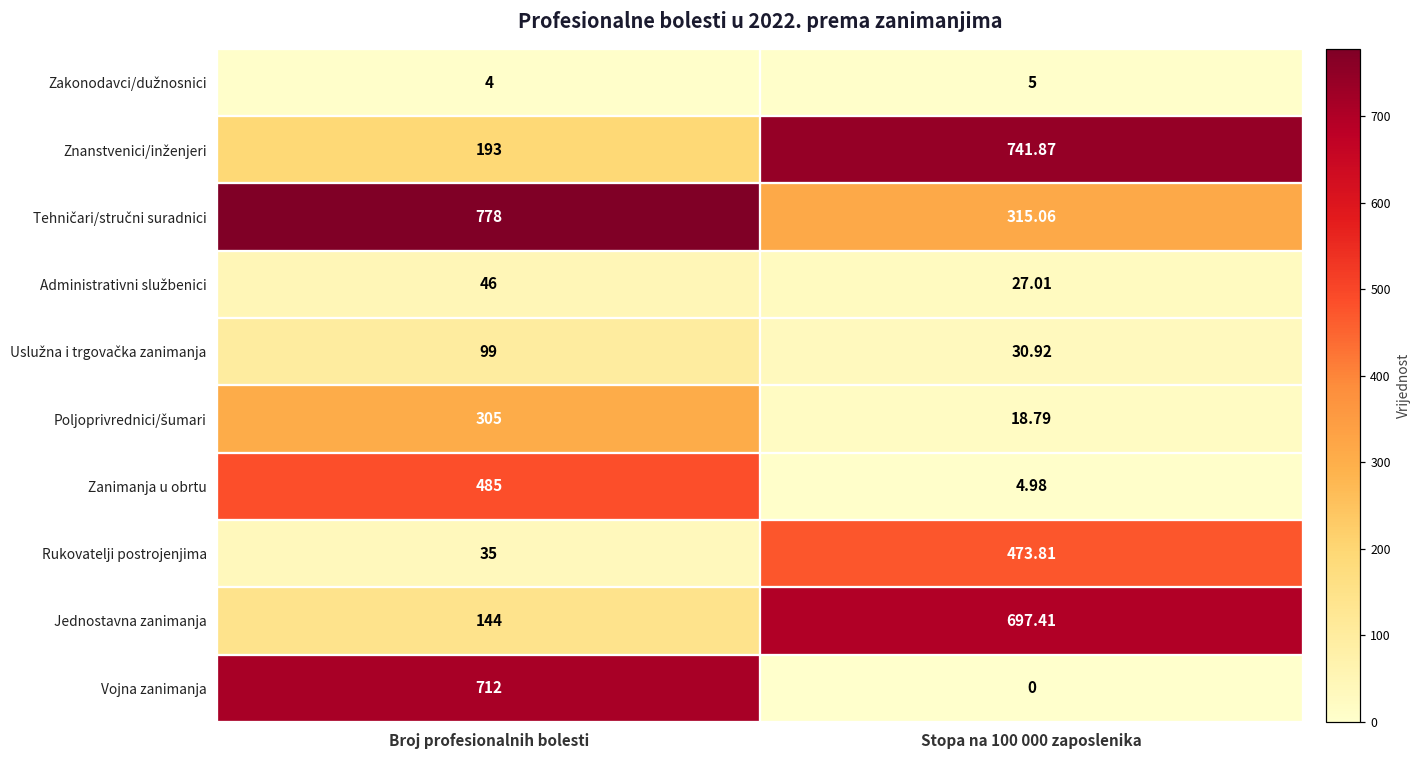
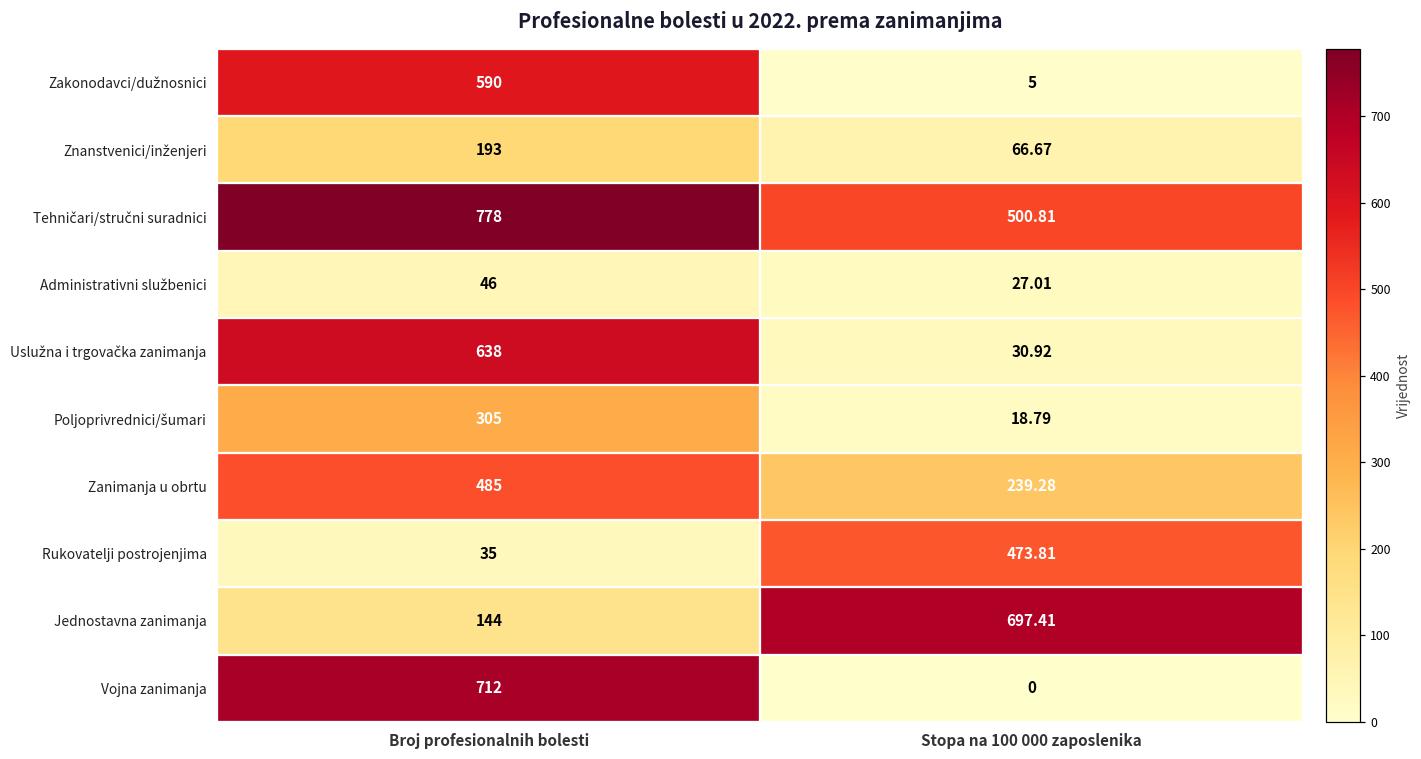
  {
    "Zakonodavci/dužnosnici": {
-     "Broj profesionalnih bolesti": 4,
+     "Broj profesionalnih bolesti": 590,
      "Stopa na 100 000 zaposlenika": 5
    },
    "Znanstvenici/inženjeri": {
      "Broj profesionalnih bolesti": 193,
-     "Stopa na 100 000 zaposlenika": 741.87
+     "Stopa na 100 000 zaposlenika": 66.67
    },
    "Tehničari/stručni suradnici": {
      "Broj profesionalnih bolesti": 778,
-     "Stopa na 100 000 zaposlenika": 315.06
+     "Stopa na 100 000 zaposlenika": 500.81
    },
    "Administrativni službenici": {
      "Broj profesionalnih bolesti": 46,
      "Stopa na 100 000 zaposlenika": 27.01
    },
    "Uslužna i trgovačka zanimanja": {
-     "Broj profesionalnih bolesti": 99,
+     "Broj profesionalnih bolesti": 638,
      "Stopa na 100 000 zaposlenika": 30.92
    },
    "Poljoprivrednici/šumari": {
      "Broj profesionalnih bolesti": 305,
      "Stopa na 100 000 zaposlenika": 18.79
    },
    "Zanimanja u obrtu": {
      "Broj profesionalnih bolesti": 485,
-     "Stopa na 100 000 zaposlenika": 4.98
+     "Stopa na 100 000 zaposlenika": 239.28
    },
    "Rukovatelji postrojenjima": {
      "Broj profesionalnih bolesti": 35,
      "Stopa na 100 000 zaposlenika": 473.81
    },
    "Jednostavna zanimanja": {
      "Broj profesionalnih bolesti": 144,
      "Stopa na 100 000 zaposlenika": 697.41
    },
    "Vojna zanimanja": {
      "Broj profesionalnih bolesti": 712,
      "Stopa na 100 000 zaposlenika": 0
    }
  }
